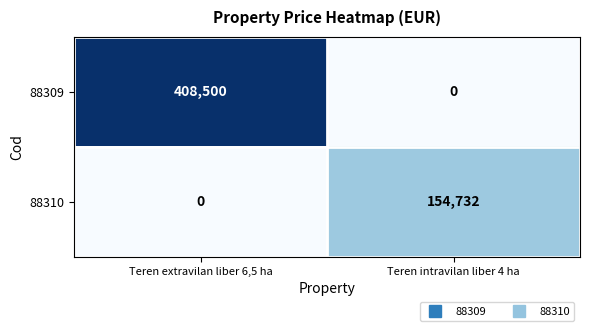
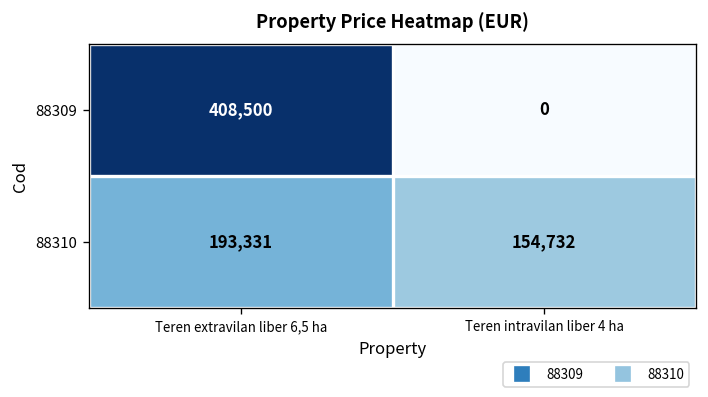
  {
    "88309": {
      "Teren extravilan liber 6,5 ha": "408,500",
      "Teren intravilan liber 4 ha": "0"
    },
    "88310": {
-     "Teren extravilan liber 6,5 ha": "0",
+     "Teren extravilan liber 6,5 ha": "193,331",
      "Teren intravilan liber 4 ha": "154,732"
    }
  }
